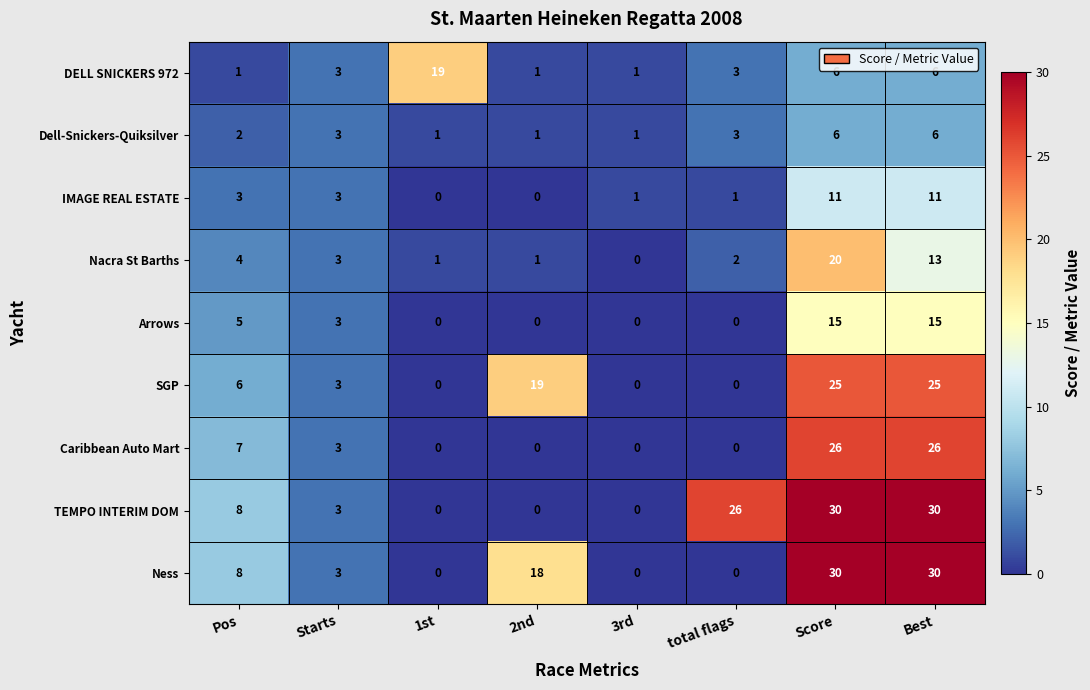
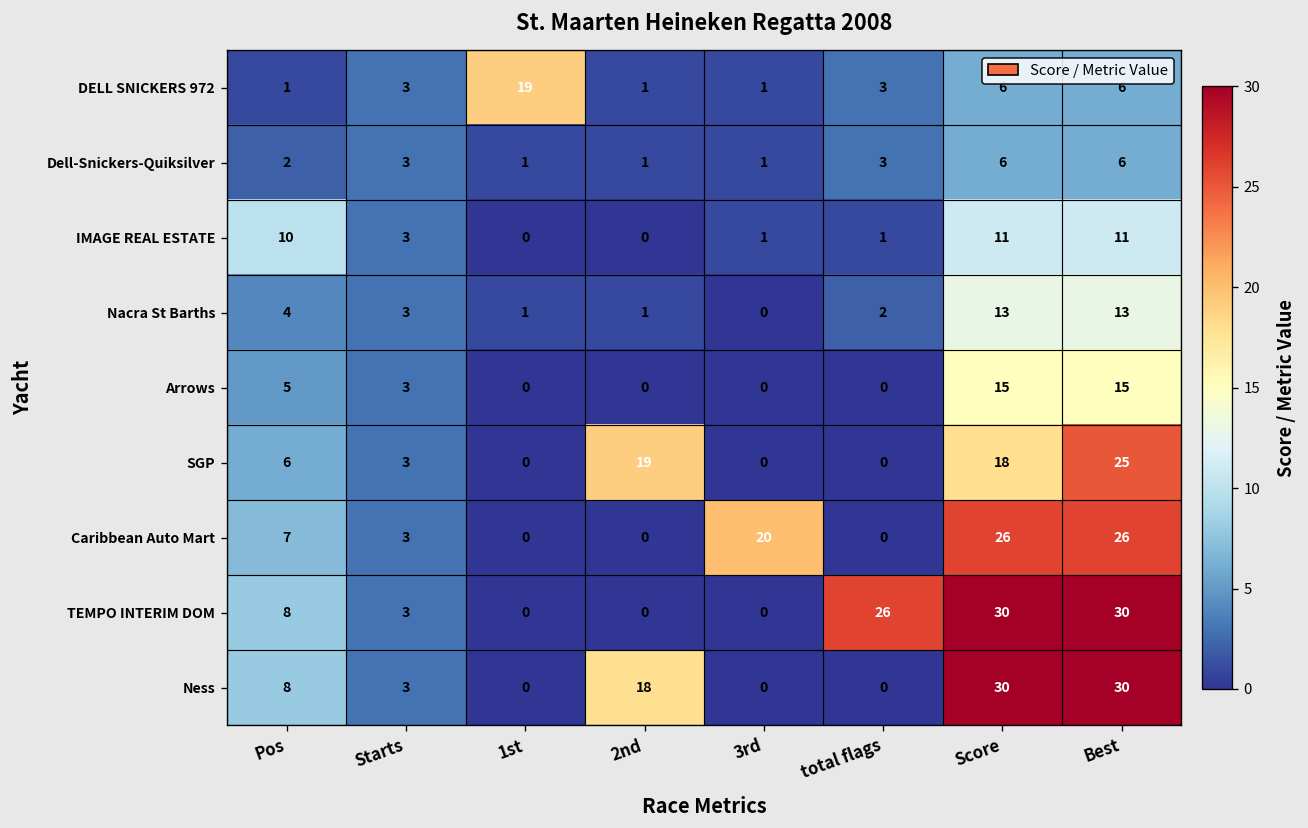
  {
    "DELL SNICKERS 972": {
      "Pos": 1,
      "Starts": 3,
      "1st": 19,
      "2nd": 1,
      "3rd": 1,
      "total flags": 3
    },
    "Dell-Snickers-Quiksilver": {
      "Pos": 2,
      "Starts": 3,
      "1st": 1,
      "2nd": 1,
      "3rd": 1,
      "total flags": 3,
      "Score": 6,
      "Best": 6
    },
    "IMAGE REAL ESTATE": {
-     "Pos": 3,
+     "Pos": 10,
      "Starts": 3,
      "1st": 0,
      "2nd": 0,
      "3rd": 1,
      "total flags": 1,
      "Score": 11,
      "Best": 11
    },
    "Nacra St Barths": {
      "Pos": 4,
      "Starts": 3,
      "1st": 1,
      "2nd": 1,
      "3rd": 0,
      "total flags": 2,
-     "Score": 20,
+     "Score": 13,
      "Best": 13
    },
    "Arrows": {
      "Pos": 5,
      "Starts": 3,
      "1st": 0,
      "2nd": 0,
      "3rd": 0,
      "total flags": 0,
      "Score": 15,
      "Best": 15
    },
    "SGP": {
      "Pos": 6,
      "Starts": 3,
      "1st": 0,
      "2nd": 19,
      "3rd": 0,
      "total flags": 0,
-     "Score": 25,
+     "Score": 18,
      "Best": 25
    },
    "Caribbean Auto Mart": {
      "Pos": 7,
      "Starts": 3,
      "1st": 0,
      "2nd": 0,
-     "3rd": 0,
+     "3rd": 20,
      "total flags": 0,
      "Score": 26,
      "Best": 26
    },
    "TEMPO INTERIM DOM": {
      "Pos": 8,
      "Starts": 3,
      "1st": 0,
      "2nd": 0,
      "3rd": 0,
      "total flags": 26,
      "Score": 30,
      "Best": 30
    },
    "Ness": {
      "Pos": 8,
      "Starts": 3,
      "1st": 0,
      "2nd": 18,
      "3rd": 0,
      "total flags": 0,
      "Score": 30,
      "Best": 30
    }
  }
